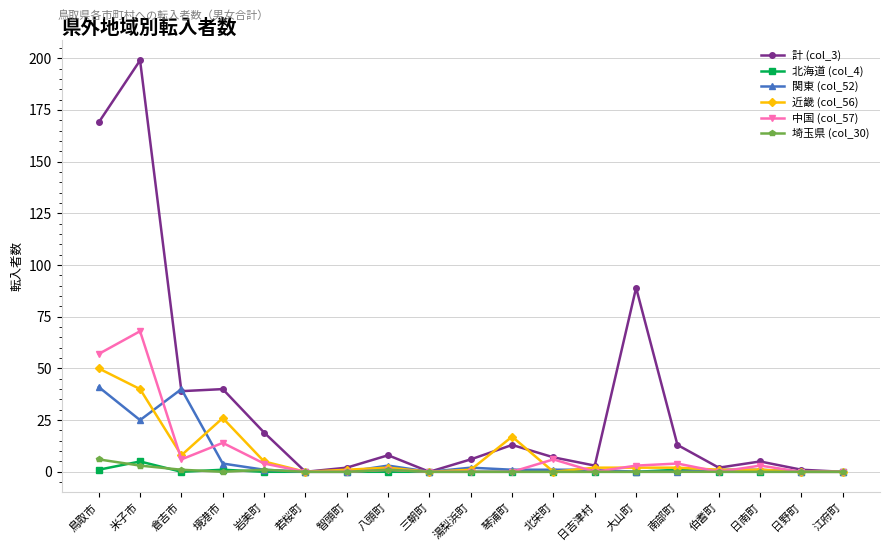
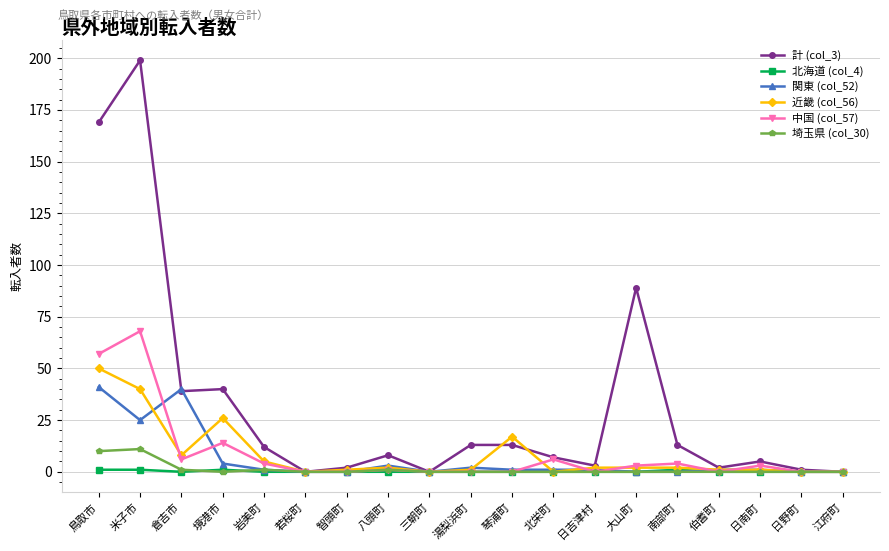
  {
    "計 (col_3)": {
      "鳥取市": 169,
      "米子市": 199,
      "境港市": 40,
-     "岩美町": 19,
+     "岩美町": 12,
      "八頭町": 8,
-     "湯梨浜町": 6,
+     "湯梨浜町": 13,
      "琴浦町": 13,
      "大山町": 89,
      "南部町": 13,
      "日南町": 5
    },
    "北海道 (col_4)": {
      "鳥取市": 1,
-     "米子市": 5
+     "米子市": 1
    },
    "関東 (col_52)": {
      "鳥取市": 41,
      "米子市": 25,
      "境港市": 4
    },
    "近畿 (col_56)": {
      "鳥取市": 50,
      "米子市": 40,
      "倉吉市": 8,
      "境港市": 26,
      "琴浦町": 17
    },
    "中国 (col_57)": {
      "鳥取市": 57,
      "米子市": 68,
      "倉吉市": 6,
      "境港市": 14,
      "南部町": 4,
      "日南町": 3
    },
    "埼玉県 (col_30)": {
-     "鳥取市": 6,
-     "米子市": 3
+     "鳥取市": 10,
+     "米子市": 11
    }
  }
